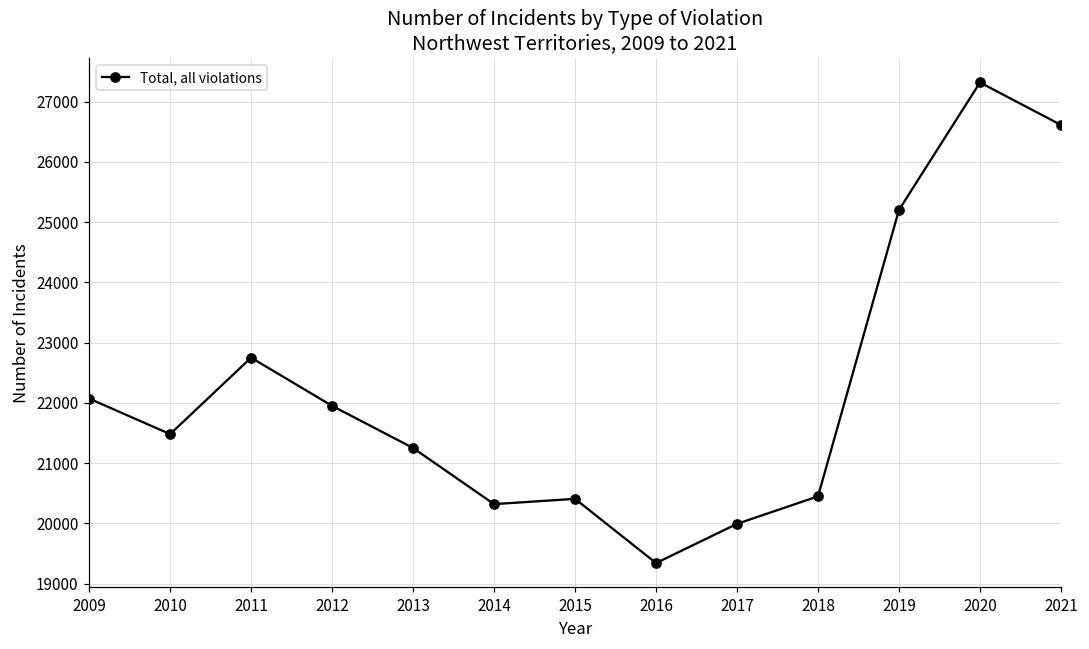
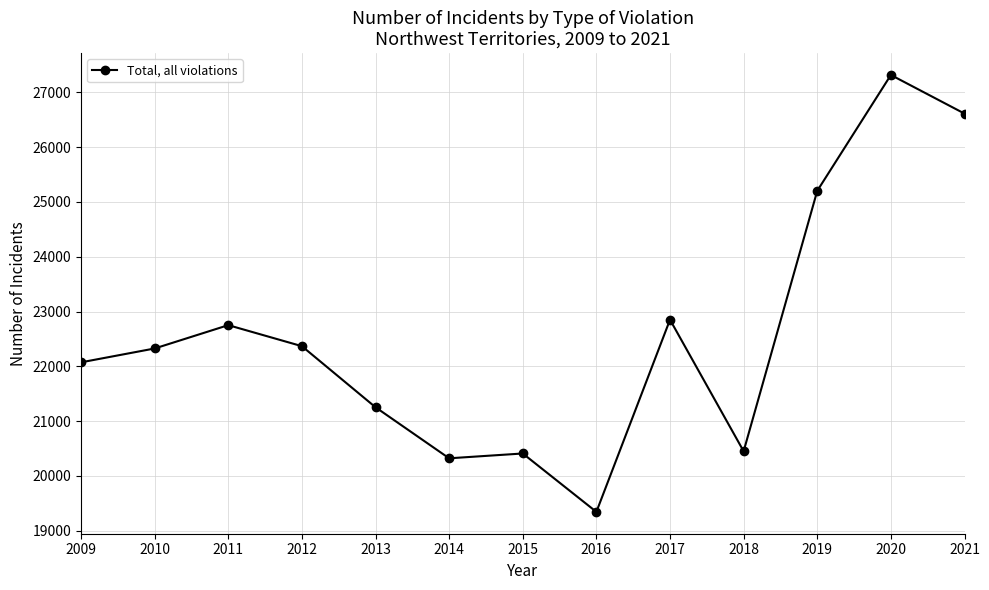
  {
    "2009": 22100,
-   "2010": 21500,
+   "2010": 22300,
    "2011": 22800,
-   "2012": 22000,
+   "2012": 22400,
    "2013": 21300,
    "2014": 20300,
    "2015": 20400,
    "2016": 19300,
-   "2017": 20000,
+   "2017": 22900,
    "2018": 20400,
    "2019": 25200,
    "2020": 27300,
    "2021": 26600
  }
